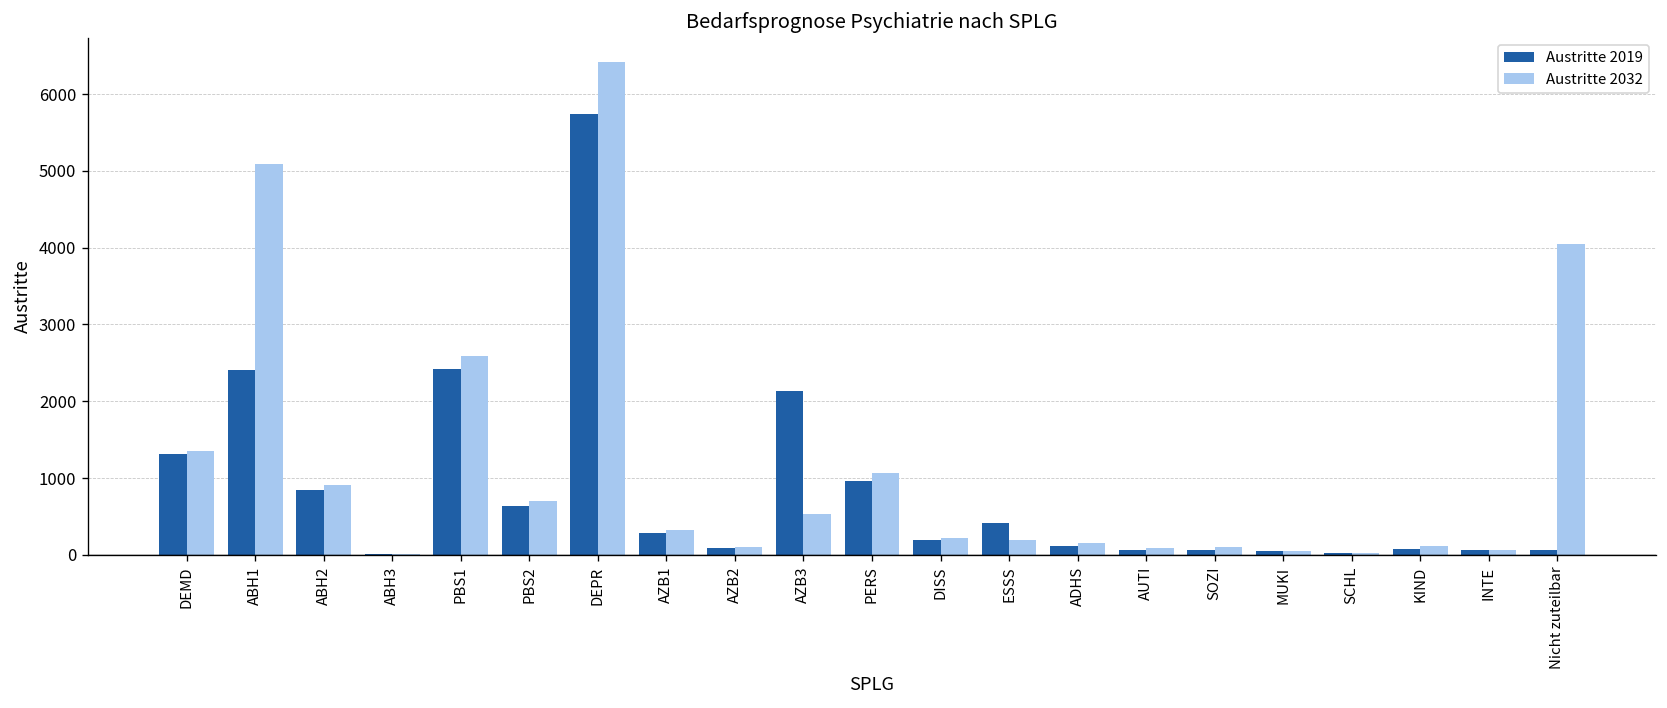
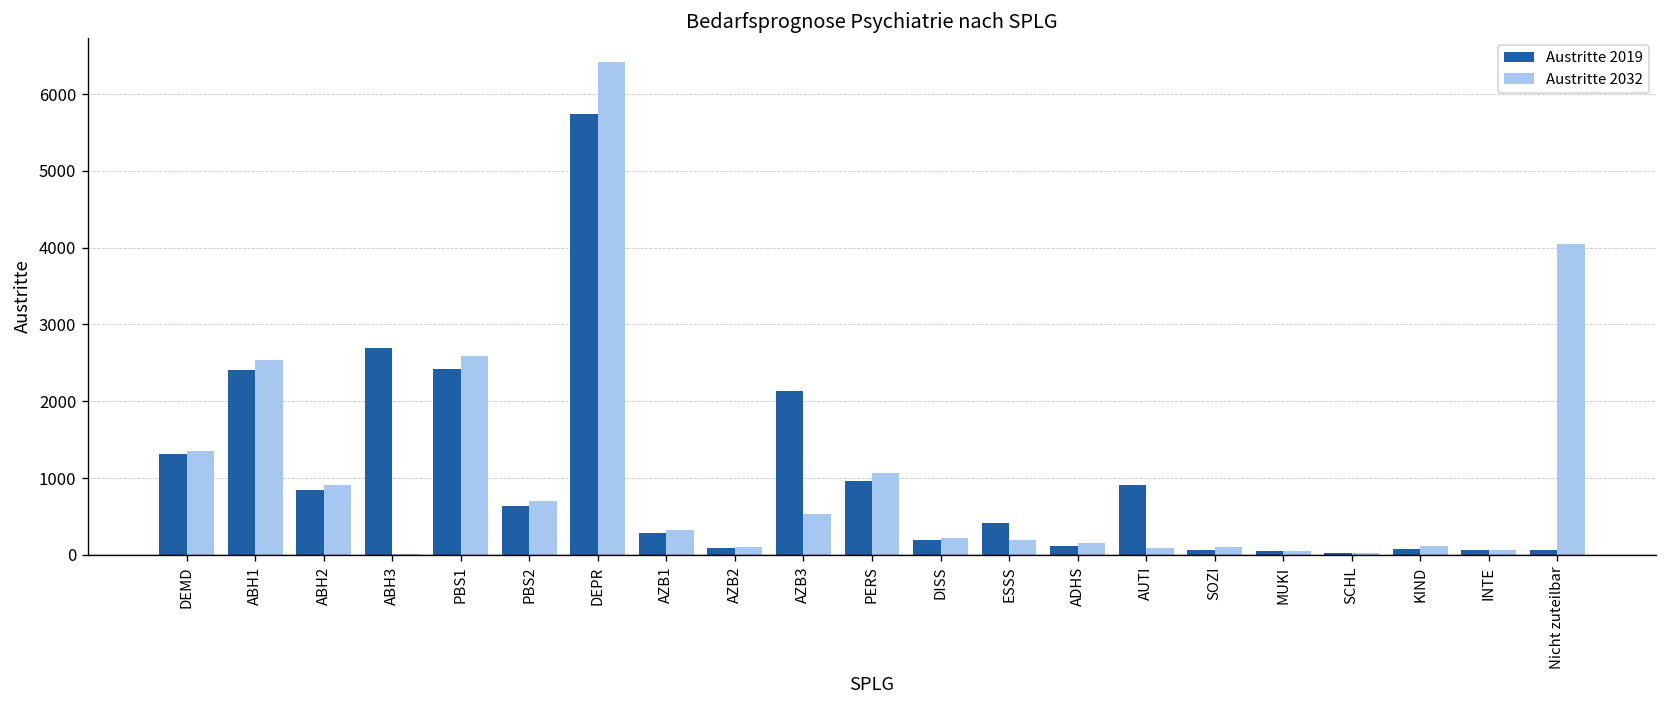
  {
    "Austritte 2019": {
      "DEMD": 1300,
      "ABH1": 2400,
      "ABH2": 800,
-     "ABH3": 0,
+     "ABH3": 2700,
      "PBS1": 2400,
      "PBS2": 600,
      "DEPR": 5700,
      "AZB1": 300,
      "AZB2": 100,
      "AZB3": 2100,
      "PERS": 1000,
      "DISS": 200,
      "ESSS": 400,
      "ADHS": 100,
-     "AUTI": 100,
+     "AUTI": 900,
      "SOZI": 100,
      "MUKI": 100,
      "KIND": 100,
      "INTE": 100,
      "Nicht zuteilbar": 100
    },
    "Austritte 2032": {
      "DEMD": 1400,
-     "ABH1": 5100,
+     "ABH1": 2500,
      "ABH2": 900,
      "PBS1": 2600,
      "PBS2": 700,
      "DEPR": 6400,
      "AZB1": 300,
      "AZB2": 100,
      "AZB3": 500,
      "PERS": 1100,
      "DISS": 200,
      "ESSS": 200,
      "ADHS": 200,
      "AUTI": 100,
      "SOZI": 100,
      "MUKI": 100,
      "KIND": 100,
      "INTE": 100,
      "Nicht zuteilbar": 4100
    }
  }
